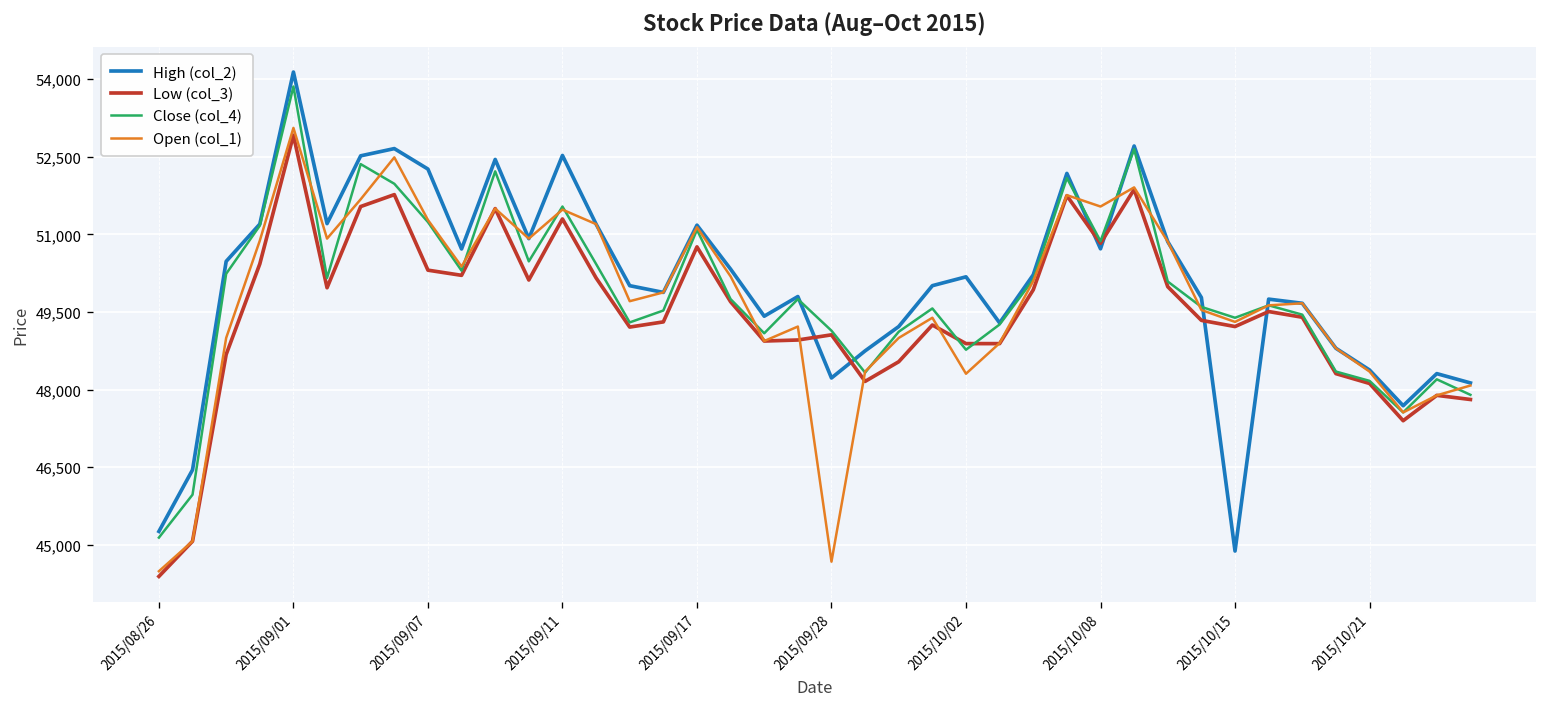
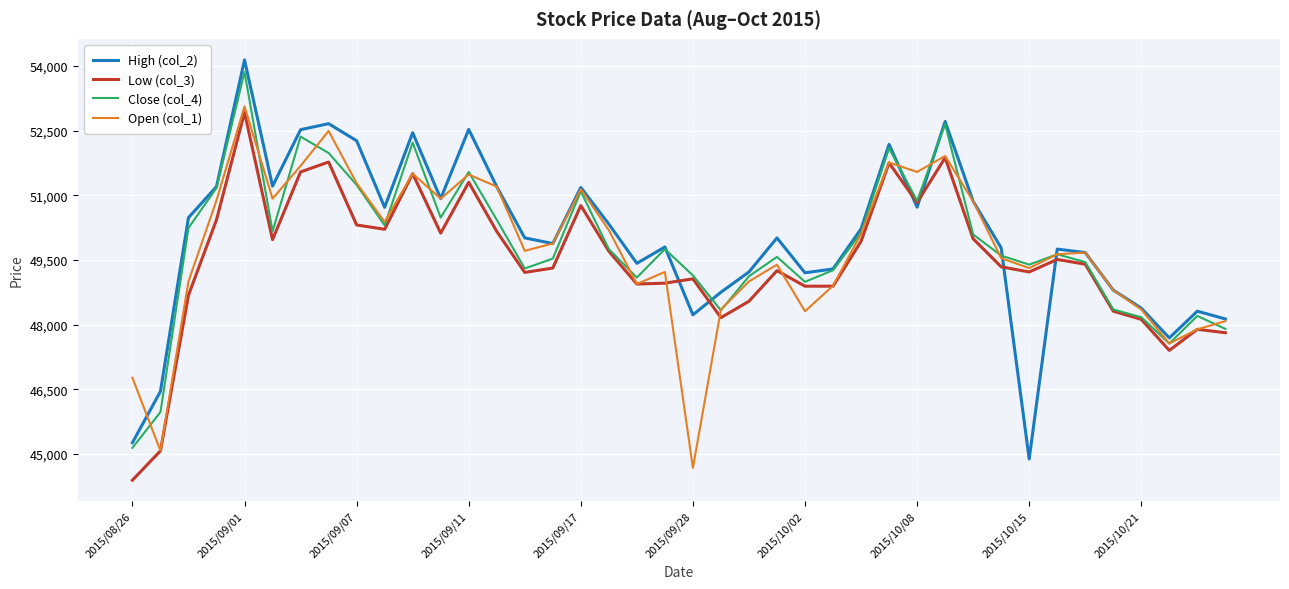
  {
    "High (col_2)": {
      "2015/08/26": "45,300",
      "2015/09/01": "54,100",
      "2015/09/07": "52,300",
      "2015/09/11": "52,500",
      "2015/09/28": "48,200",
-     "2015/10/02": "50,200",
+     "2015/10/02": "49,200",
      "2015/10/08": "50,700",
      "2015/10/15": "44,900"
    },
    "Low (col_3)": {
      "2015/08/26": "44,400",
      "2015/09/01": "52,900",
      "2015/09/07": "50,300",
      "2015/09/11": "51,300",
      "2015/09/17": "50,800",
      "2015/09/28": "49,100",
      "2015/10/02": "48,900",
      "2015/10/15": "49,200"
    },
    "Close (col_4)": {
      "2015/08/26": "45,100",
      "2015/09/01": "53,900",
      "2015/09/11": "51,500",
      "2015/09/28": "49,100",
-     "2015/10/02": "48,800",
+     "2015/10/02": "49,000",
      "2015/10/15": "49,400"
    },
    "Open (col_1)": {
-     "2015/08/26": "44,500",
+     "2015/08/26": "46,800",
      "2015/09/01": "53,100",
      "2015/09/11": "51,500",
      "2015/09/28": "44,700",
      "2015/10/02": "48,300",
      "2015/10/08": "51,500",
      "2015/10/15": "49,300"
    }
  }
